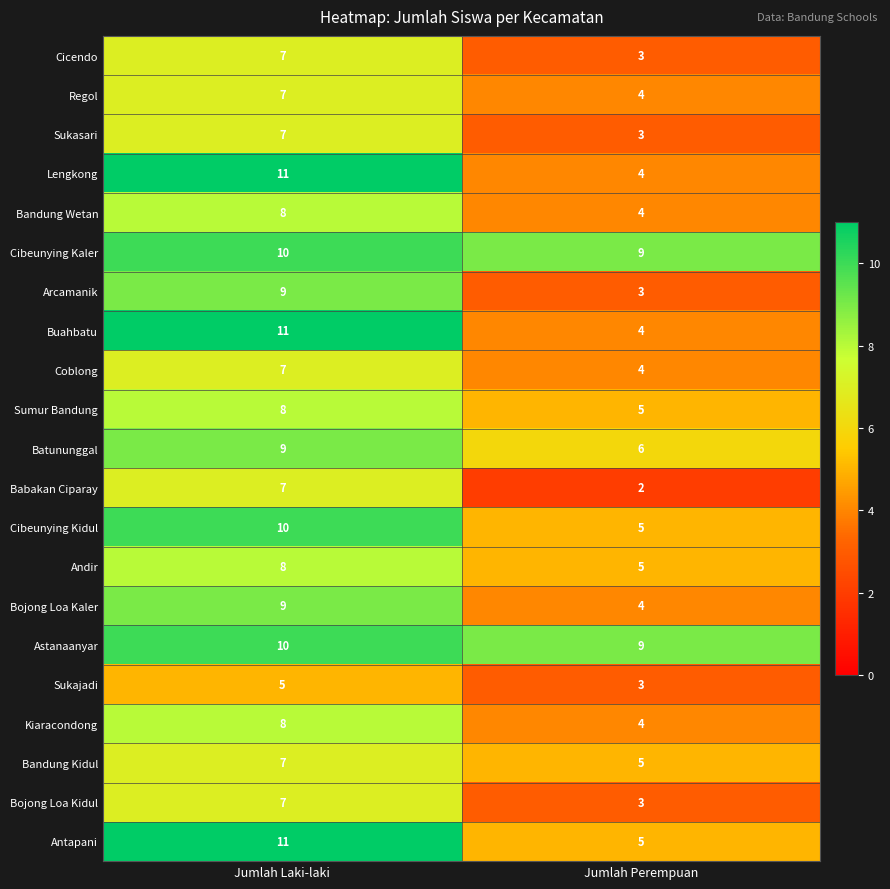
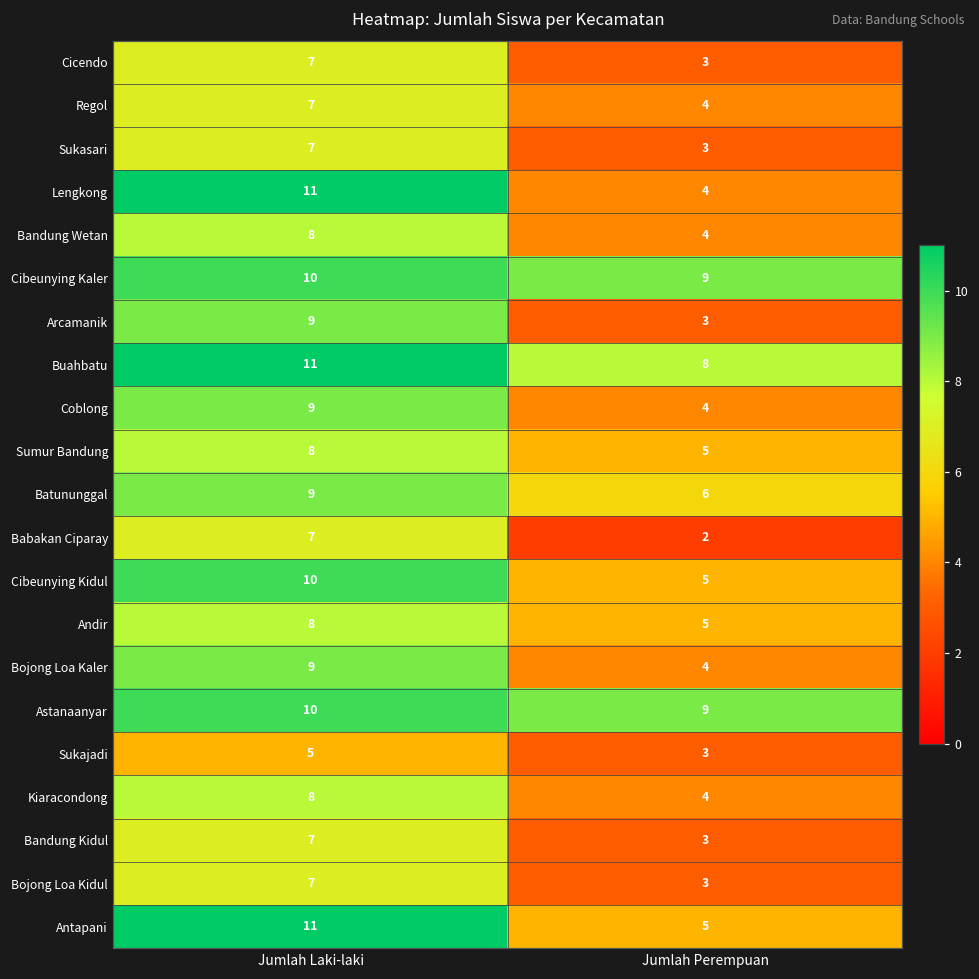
  {
    "Cicendo": {
      "Jumlah Laki-laki": 7,
      "Jumlah Perempuan": 3
    },
    "Regol": {
      "Jumlah Laki-laki": 7,
      "Jumlah Perempuan": 4
    },
    "Sukasari": {
      "Jumlah Laki-laki": 7,
      "Jumlah Perempuan": 3
    },
    "Lengkong": {
      "Jumlah Laki-laki": 11,
      "Jumlah Perempuan": 4
    },
    "Bandung Wetan": {
      "Jumlah Laki-laki": 8,
      "Jumlah Perempuan": 4
    },
    "Cibeunying Kaler": {
      "Jumlah Laki-laki": 10,
      "Jumlah Perempuan": 9
    },
    "Arcamanik": {
      "Jumlah Laki-laki": 9,
      "Jumlah Perempuan": 3
    },
    "Buahbatu": {
      "Jumlah Laki-laki": 11,
-     "Jumlah Perempuan": 4
+     "Jumlah Perempuan": 8
    },
    "Coblong": {
-     "Jumlah Laki-laki": 7,
+     "Jumlah Laki-laki": 9,
      "Jumlah Perempuan": 4
    },
    "Sumur Bandung": {
      "Jumlah Laki-laki": 8,
      "Jumlah Perempuan": 5
    },
    "Batununggal": {
      "Jumlah Laki-laki": 9,
      "Jumlah Perempuan": 6
    },
    "Babakan Ciparay": {
      "Jumlah Laki-laki": 7,
      "Jumlah Perempuan": 2
    },
    "Cibeunying Kidul": {
      "Jumlah Laki-laki": 10,
      "Jumlah Perempuan": 5
    },
    "Andir": {
      "Jumlah Laki-laki": 8,
      "Jumlah Perempuan": 5
    },
    "Bojong Loa Kaler": {
      "Jumlah Laki-laki": 9,
      "Jumlah Perempuan": 4
    },
    "Astanaanyar": {
      "Jumlah Laki-laki": 10,
      "Jumlah Perempuan": 9
    },
    "Sukajadi": {
      "Jumlah Laki-laki": 5,
      "Jumlah Perempuan": 3
    },
    "Kiaracondong": {
      "Jumlah Laki-laki": 8,
      "Jumlah Perempuan": 4
    },
    "Bandung Kidul": {
      "Jumlah Laki-laki": 7,
-     "Jumlah Perempuan": 5
+     "Jumlah Perempuan": 3
    },
    "Bojong Loa Kidul": {
      "Jumlah Laki-laki": 7,
      "Jumlah Perempuan": 3
    },
    "Antapani": {
      "Jumlah Laki-laki": 11,
      "Jumlah Perempuan": 5
    }
  }
